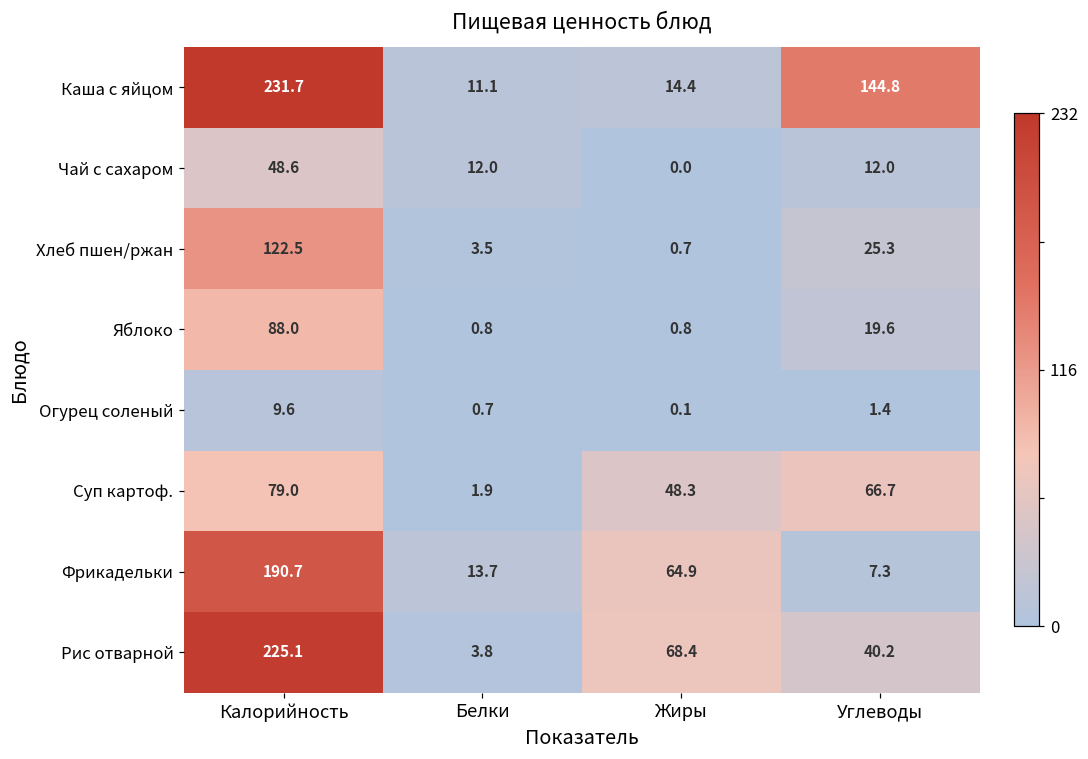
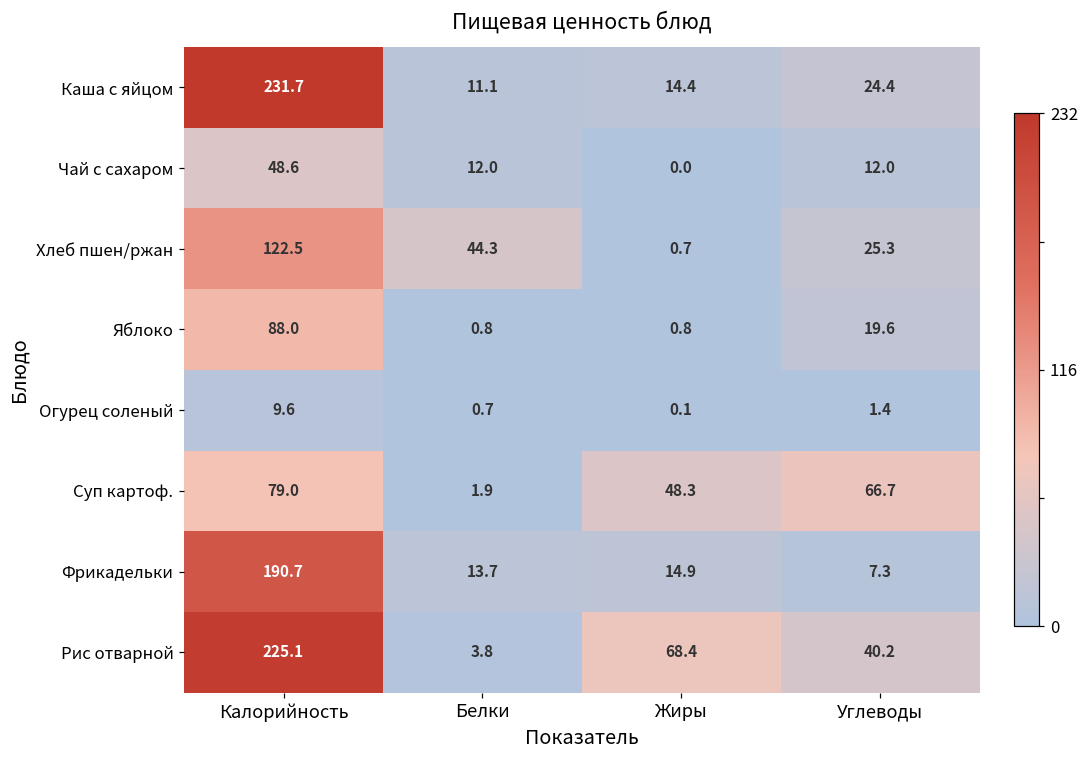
  {
    "Каша с яйцом": {
      "Калорийность": 231.7,
      "Белки": 11.1,
      "Жиры": 14.4,
-     "Углеводы": 144.8
+     "Углеводы": 24.4
    },
    "Чай с сахаром": {
      "Калорийность": 48.6,
      "Белки": 12.0,
      "Жиры": 0.0,
      "Углеводы": 12.0
    },
    "Хлеб пшен/ржан": {
      "Калорийность": 122.5,
-     "Белки": 3.5,
+     "Белки": 44.3,
      "Жиры": 0.7,
      "Углеводы": 25.3
    },
    "Яблоко": {
      "Калорийность": 88.0,
      "Белки": 0.8,
      "Жиры": 0.8,
      "Углеводы": 19.6
    },
    "Огурец соленый": {
      "Калорийность": 9.6,
      "Белки": 0.7,
      "Жиры": 0.1,
      "Углеводы": 1.4
    },
    "Суп картоф.": {
      "Калорийность": 79.0,
      "Белки": 1.9,
      "Жиры": 48.3,
      "Углеводы": 66.7
    },
    "Фрикадельки": {
      "Калорийность": 190.7,
      "Белки": 13.7,
-     "Жиры": 64.9,
+     "Жиры": 14.9,
      "Углеводы": 7.3
    },
    "Рис отварной": {
      "Калорийность": 225.1,
      "Белки": 3.8,
      "Жиры": 68.4,
      "Углеводы": 40.2
    }
  }
